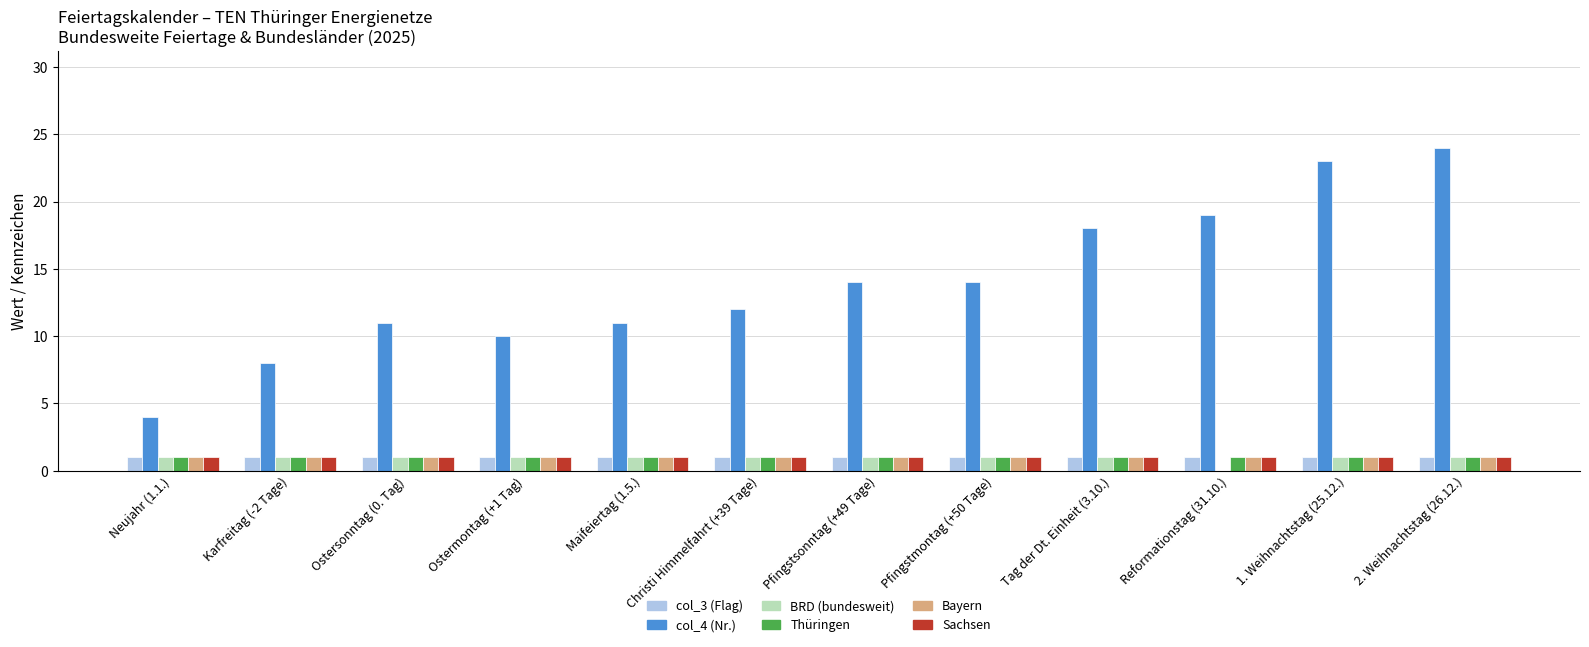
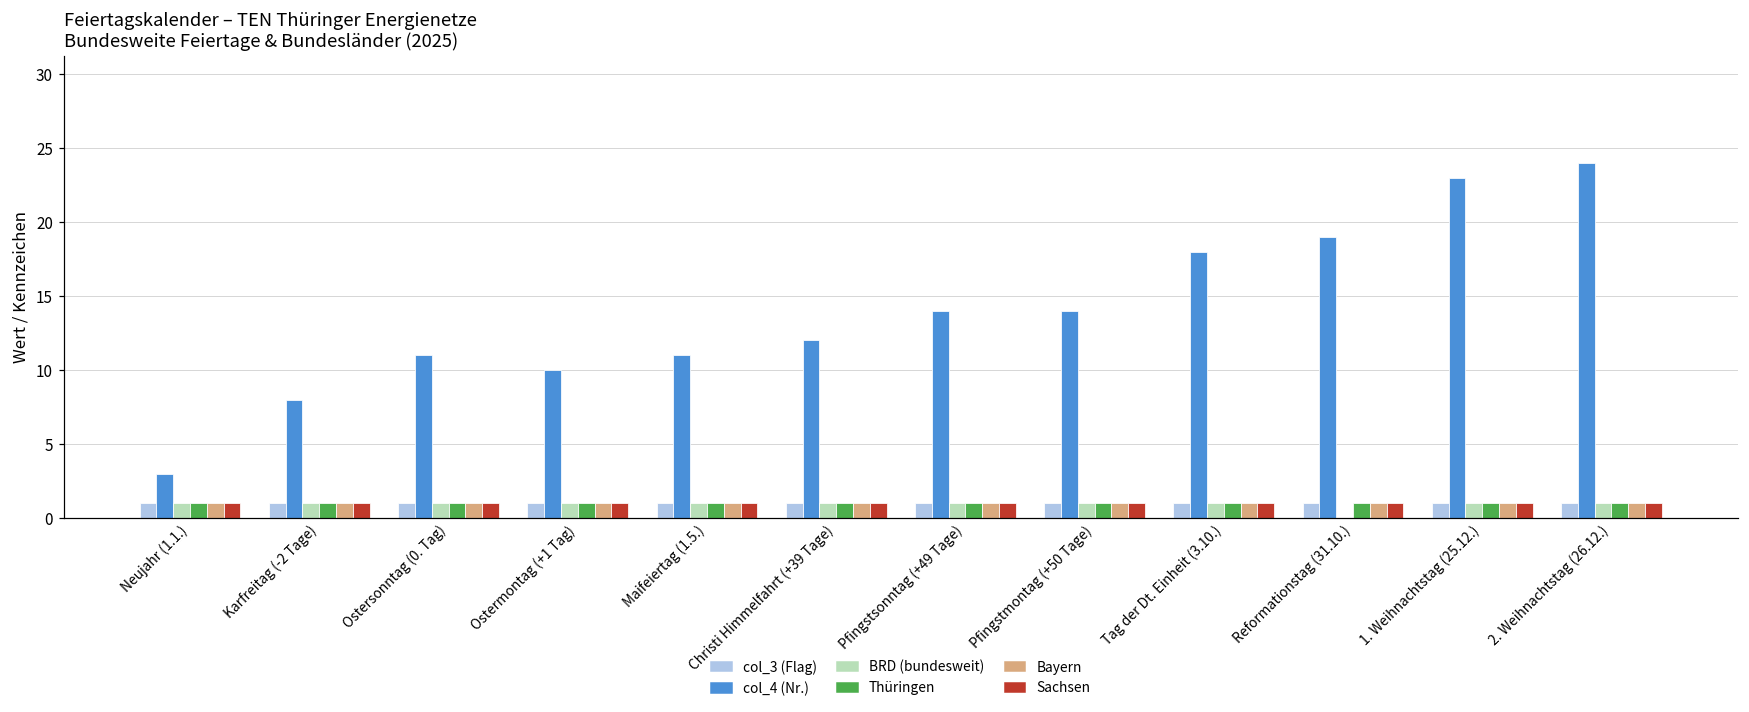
  {
    "col_4 (Nr.)": {
-     "Neujahr (1.1.)": 4,
+     "Neujahr (1.1.)": 3,
      "Karfreitag (-2 Tage)": 8,
      "Ostersonntag (0. Tag)": 11,
      "Ostermontag (+1 Tag)": 10,
      "Maifeiertag (1.5.)": 11,
      "Christi Himmelfahrt (+39 Tage)": 12,
      "Pfingstsonntag (+49 Tage)": 14,
      "Pfingstmontag (+50 Tage)": 14,
      "Tag der Dt. Einheit (3.10.)": 18,
      "Reformationstag (31.10.)": 19,
      "1. Weihnachtstag (25.12.)": 23,
      "2. Weihnachtstag (26.12.)": 24
    },
    "Thüringen": {
      "Neujahr (1.1.)": 1,
      "Karfreitag (-2 Tage)": 1,
      "Ostersonntag (0. Tag)": 1,
      "Ostermontag (+1 Tag)": 1,
      "Maifeiertag (1.5.)": 1,
      "Christi Himmelfahrt (+39 Tage)": 1,
      "Pfingstsonntag (+49 Tage)": 1,
      "Pfingstmontag (+50 Tage)": 1,
      "Tag der Dt. Einheit (3.10.)": 1,
      "Reformationstag (31.10.)": 1,
      "1. Weihnachtstag (25.12.)": 1,
      "2. Weihnachtstag (26.12.)": 1
    },
    "Bayern": {
      "Neujahr (1.1.)": 1,
      "Karfreitag (-2 Tage)": 1,
      "Ostersonntag (0. Tag)": 1,
      "Ostermontag (+1 Tag)": 1,
      "Maifeiertag (1.5.)": 1,
      "Christi Himmelfahrt (+39 Tage)": 1,
      "Pfingstsonntag (+49 Tage)": 1,
      "Pfingstmontag (+50 Tage)": 1,
      "Tag der Dt. Einheit (3.10.)": 1,
      "Reformationstag (31.10.)": 1,
      "1. Weihnachtstag (25.12.)": 1,
      "2. Weihnachtstag (26.12.)": 1
    },
    "Sachsen": {
      "Neujahr (1.1.)": 1,
      "Karfreitag (-2 Tage)": 1,
      "Ostersonntag (0. Tag)": 1,
      "Ostermontag (+1 Tag)": 1,
      "Maifeiertag (1.5.)": 1,
      "Christi Himmelfahrt (+39 Tage)": 1,
      "Pfingstsonntag (+49 Tage)": 1,
      "Pfingstmontag (+50 Tage)": 1,
      "Tag der Dt. Einheit (3.10.)": 1,
      "Reformationstag (31.10.)": 1,
      "1. Weihnachtstag (25.12.)": 1,
      "2. Weihnachtstag (26.12.)": 1
    }
  }
